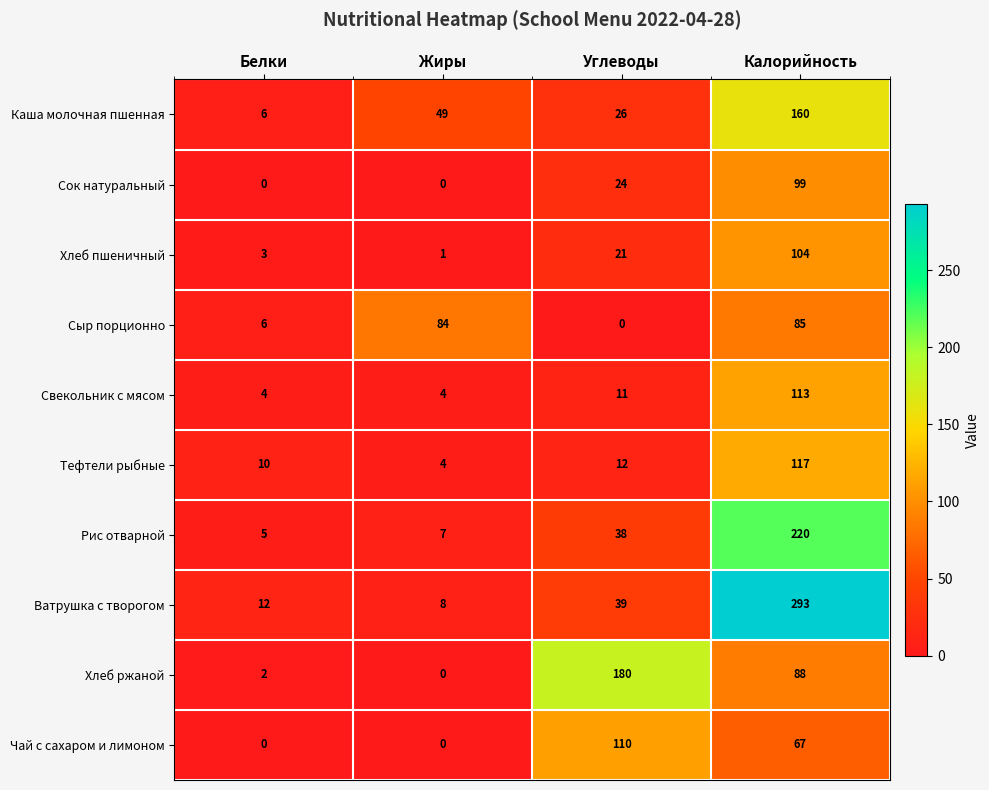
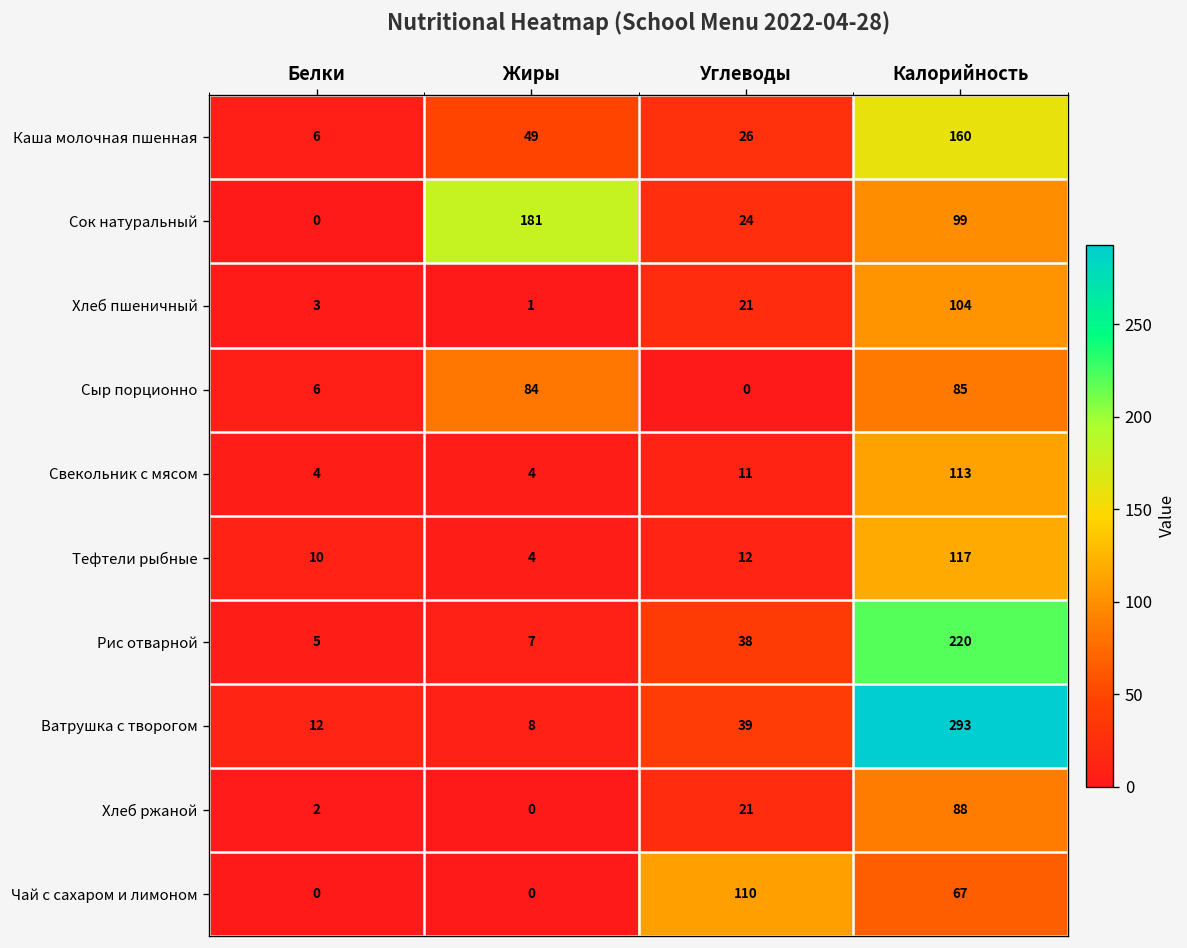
  {
    "Каша молочная пшенная": {
      "Белки": 6,
      "Жиры": 49,
      "Углеводы": 26,
      "Калорийность": 160
    },
    "Сок натуральный": {
      "Белки": 0,
-     "Жиры": 0,
+     "Жиры": 181,
      "Углеводы": 24,
      "Калорийность": 99
    },
    "Хлеб пшеничный": {
      "Белки": 3,
      "Жиры": 1,
      "Углеводы": 21,
      "Калорийность": 104
    },
    "Сыр порционно": {
      "Белки": 6,
      "Жиры": 84,
      "Углеводы": 0,
      "Калорийность": 85
    },
    "Свекольник с мясом": {
      "Белки": 4,
      "Жиры": 4,
      "Углеводы": 11,
      "Калорийность": 113
    },
    "Тефтели рыбные": {
      "Белки": 10,
      "Жиры": 4,
      "Углеводы": 12,
      "Калорийность": 117
    },
    "Рис отварной": {
      "Белки": 5,
      "Жиры": 7,
      "Углеводы": 38,
      "Калорийность": 220
    },
    "Ватрушка с творогом": {
      "Белки": 12,
      "Жиры": 8,
      "Углеводы": 39,
      "Калорийность": 293
    },
    "Хлеб ржаной": {
      "Белки": 2,
      "Жиры": 0,
-     "Углеводы": 180,
+     "Углеводы": 21,
      "Калорийность": 88
    },
    "Чай с сахаром и лимоном": {
      "Белки": 0,
      "Жиры": 0,
      "Углеводы": 110,
      "Калорийность": 67
    }
  }
